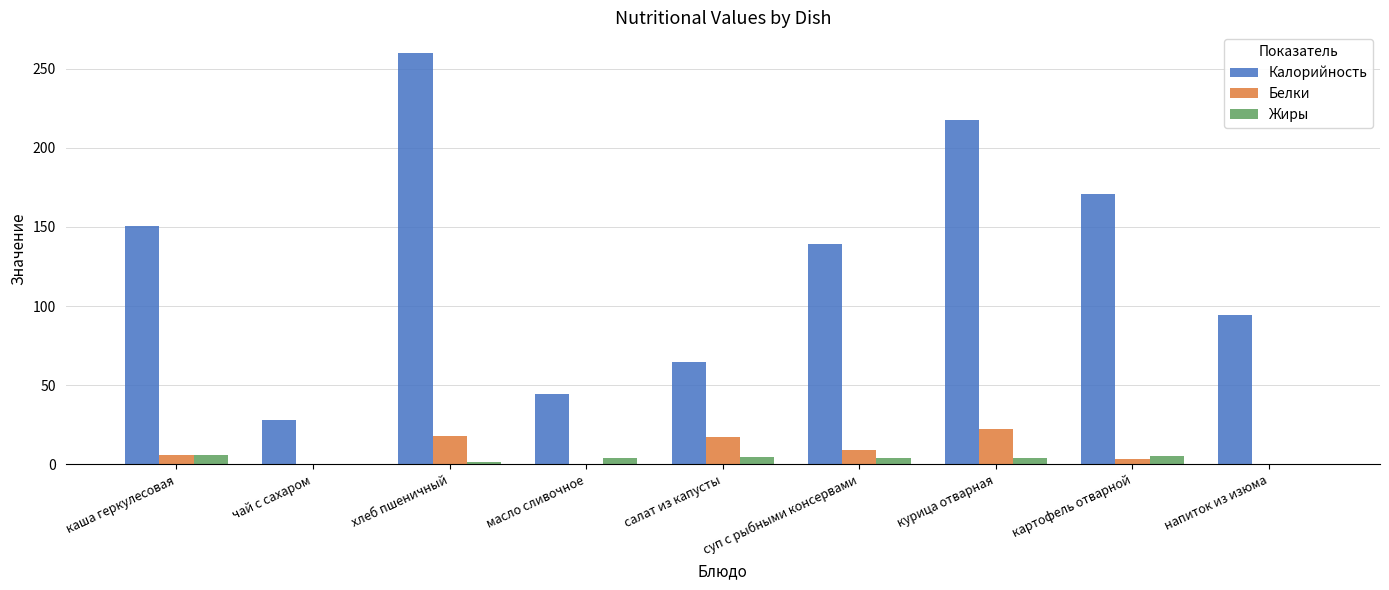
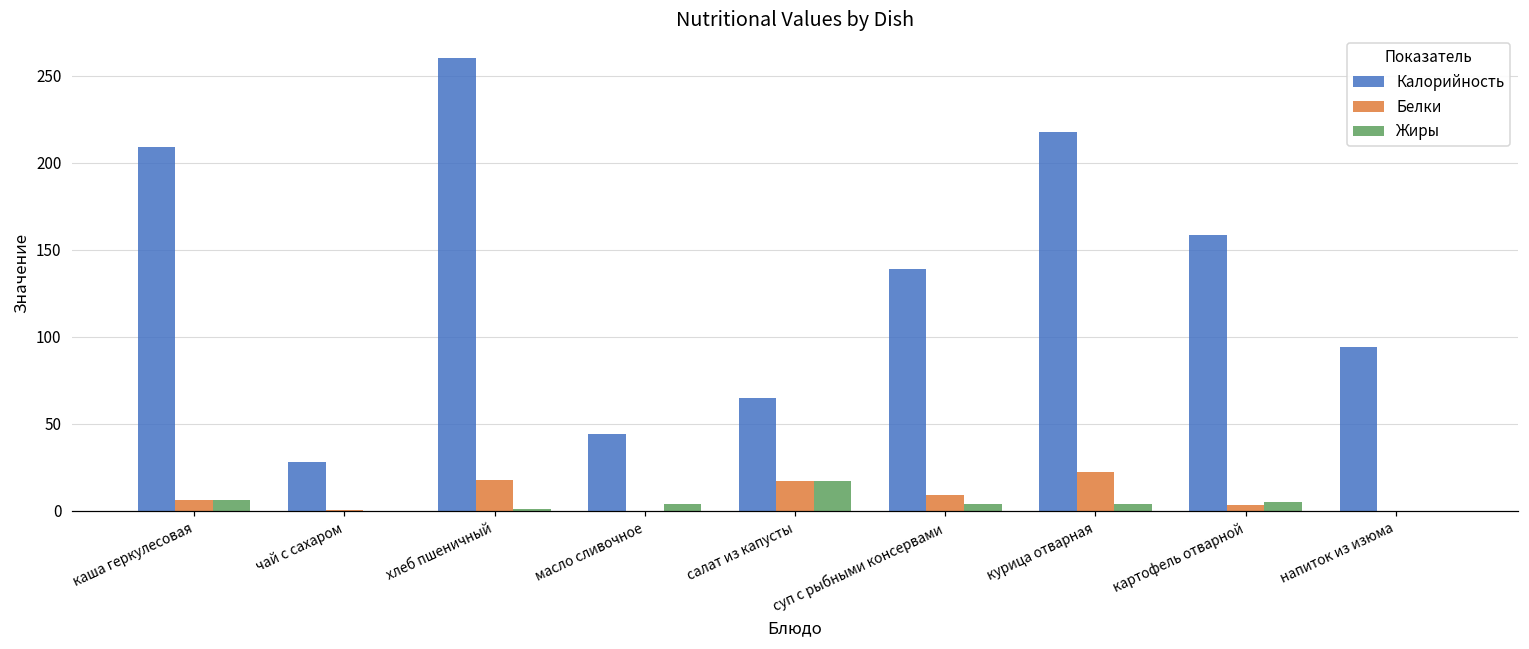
  {
    "Калорийность": {
-     "каша геркулесовая": 151,
+     "каша геркулесовая": 209,
      "чай с сахаром": 28,
      "хлеб пшеничный": 260,
      "масло сливочное": 44,
      "салат из капусты": 65,
      "суп с рыбными консервами": 139,
      "курица отварная": 218,
-     "картофель отварной": 171,
+     "картофель отварной": 158,
      "напиток из изюма": 94
    },
    "Белки": {
      "каша геркулесовая": 6,
      "хлеб пшеничный": 18,
      "масло сливочное": 0,
      "салат из капусты": 17,
      "суп с рыбными консервами": 9,
      "курица отварная": 22,
      "картофель отварной": 3
    },
    "Жиры": {
      "каша геркулесовая": 6,
      "чай с сахаром": 0,
      "масло сливочное": 4,
-     "салат из капусты": 5,
+     "салат из капусты": 17,
      "суп с рыбными консервами": 4,
      "курица отварная": 4,
      "картофель отварной": 5,
      "напиток из изюма": 0
    }
  }
